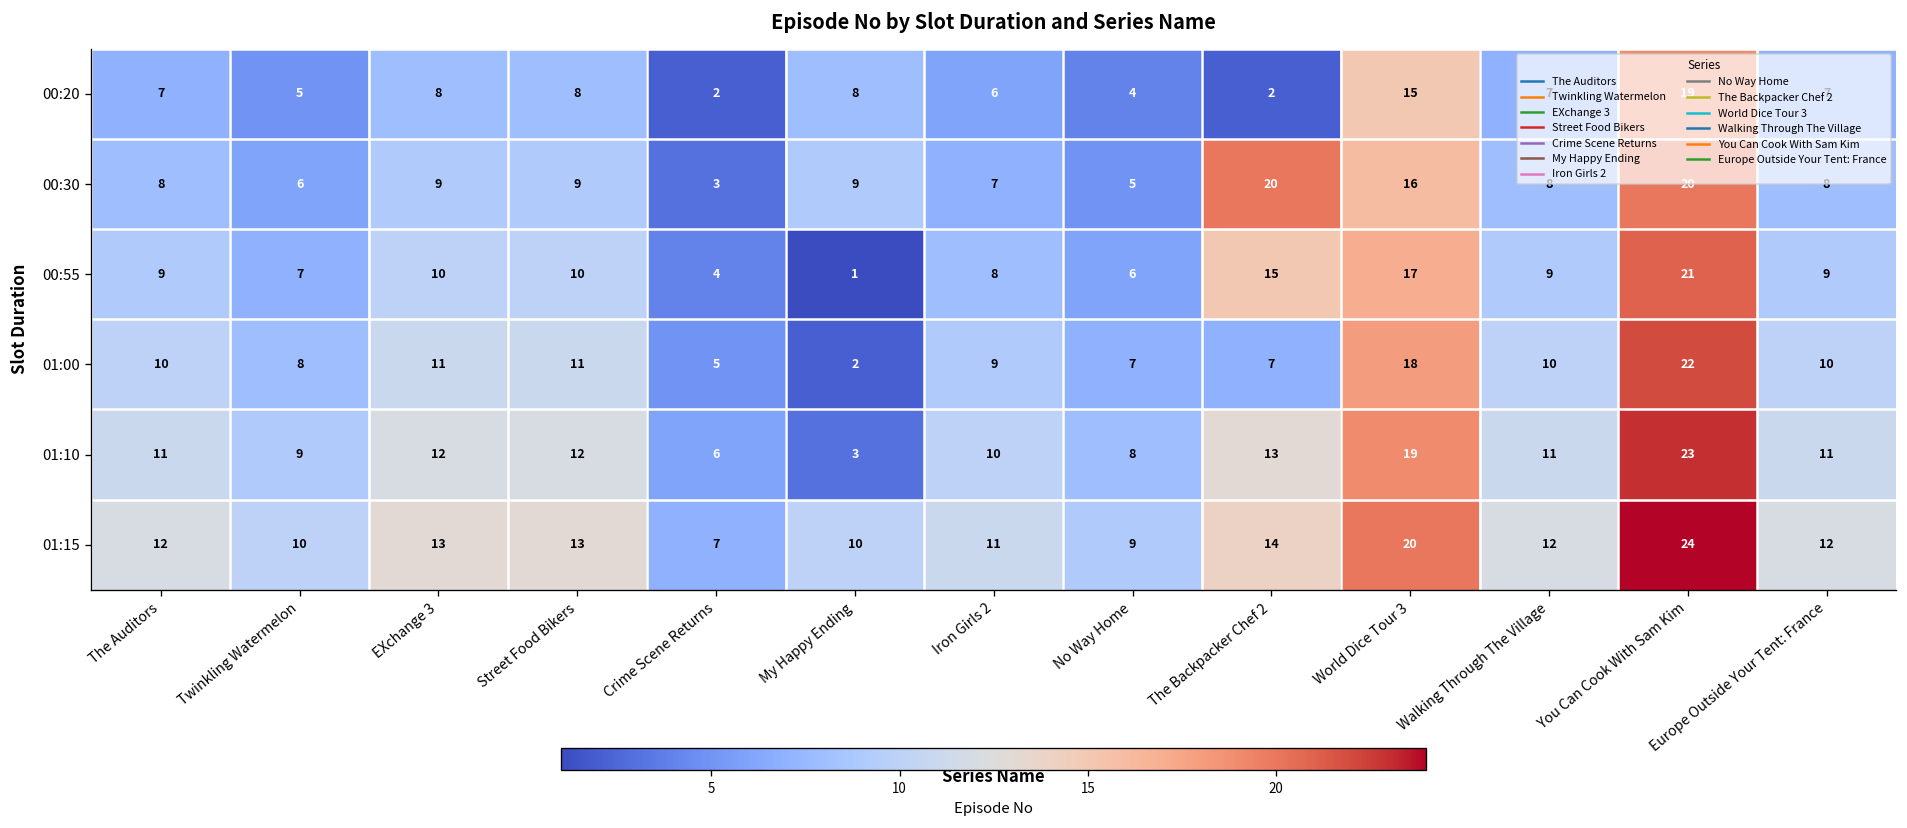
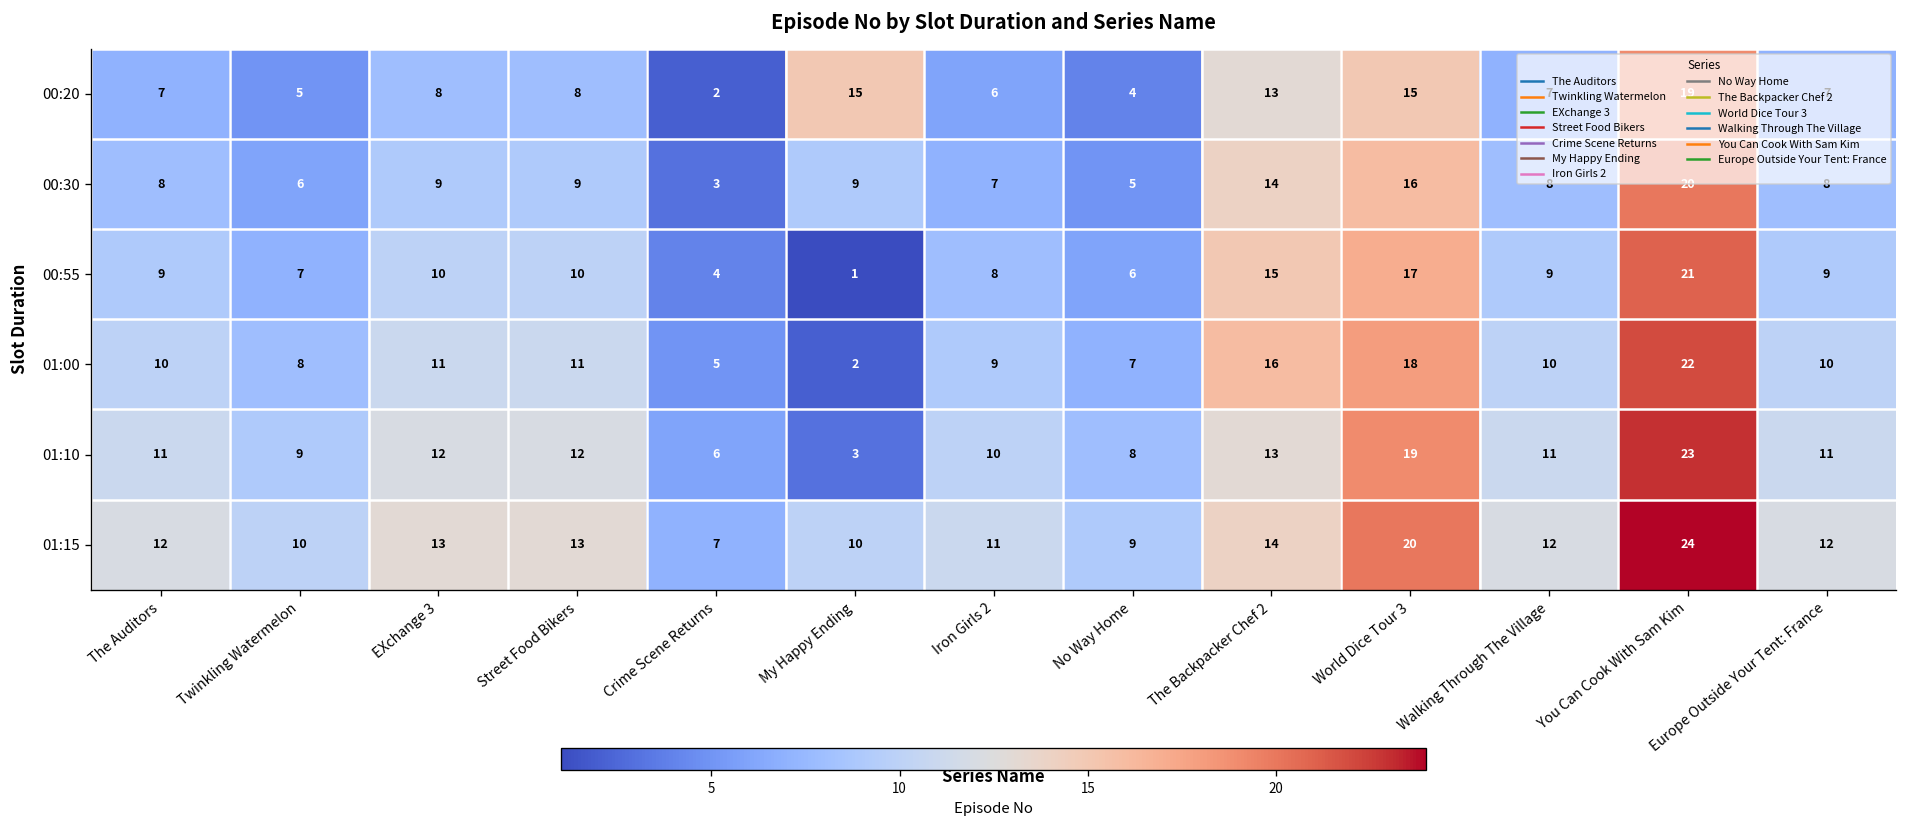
  {
    "00:20": {
      "The Auditors": 7,
      "Twinkling Watermelon": 5,
      "EXchange 3": 8,
      "Street Food Bikers": 8,
      "Crime Scene Returns": 2,
-     "My Happy Ending": 8,
+     "My Happy Ending": 15,
      "Iron Girls 2": 6,
      "No Way Home": 4,
-     "The Backpacker Chef 2": 2,
+     "The Backpacker Chef 2": 13,
      "World Dice Tour 3": 15
    },
    "00:30": {
      "The Auditors": 8,
      "Twinkling Watermelon": 6,
      "EXchange 3": 9,
      "Street Food Bikers": 9,
      "Crime Scene Returns": 3,
      "My Happy Ending": 9,
      "Iron Girls 2": 7,
      "No Way Home": 5,
-     "The Backpacker Chef 2": 20,
+     "The Backpacker Chef 2": 14,
      "World Dice Tour 3": 16
    },
    "00:55": {
      "The Auditors": 9,
      "Twinkling Watermelon": 7,
      "EXchange 3": 10,
      "Street Food Bikers": 10,
      "Crime Scene Returns": 4,
      "My Happy Ending": 1,
      "Iron Girls 2": 8,
      "No Way Home": 6,
      "The Backpacker Chef 2": 15,
      "World Dice Tour 3": 17,
      "Walking Through The Village": 9,
      "You Can Cook With Sam Kim": 21,
      "Europe Outside Your Tent: France": 9
    },
    "01:00": {
      "The Auditors": 10,
      "Twinkling Watermelon": 8,
      "EXchange 3": 11,
      "Street Food Bikers": 11,
      "Crime Scene Returns": 5,
      "My Happy Ending": 2,
      "Iron Girls 2": 9,
      "No Way Home": 7,
-     "The Backpacker Chef 2": 7,
+     "The Backpacker Chef 2": 16,
      "World Dice Tour 3": 18,
      "Walking Through The Village": 10,
      "You Can Cook With Sam Kim": 22,
      "Europe Outside Your Tent: France": 10
    },
    "01:10": {
      "The Auditors": 11,
      "Twinkling Watermelon": 9,
      "EXchange 3": 12,
      "Street Food Bikers": 12,
      "Crime Scene Returns": 6,
      "My Happy Ending": 3,
      "Iron Girls 2": 10,
      "No Way Home": 8,
      "The Backpacker Chef 2": 13,
      "World Dice Tour 3": 19,
      "Walking Through The Village": 11,
      "You Can Cook With Sam Kim": 23,
      "Europe Outside Your Tent: France": 11
    },
    "01:15": {
      "The Auditors": 12,
      "Twinkling Watermelon": 10,
      "EXchange 3": 13,
      "Street Food Bikers": 13,
      "Crime Scene Returns": 7,
      "My Happy Ending": 10,
      "Iron Girls 2": 11,
      "No Way Home": 9,
      "The Backpacker Chef 2": 14,
      "World Dice Tour 3": 20,
      "Walking Through The Village": 12,
      "You Can Cook With Sam Kim": 24,
      "Europe Outside Your Tent: France": 12
    }
  }
